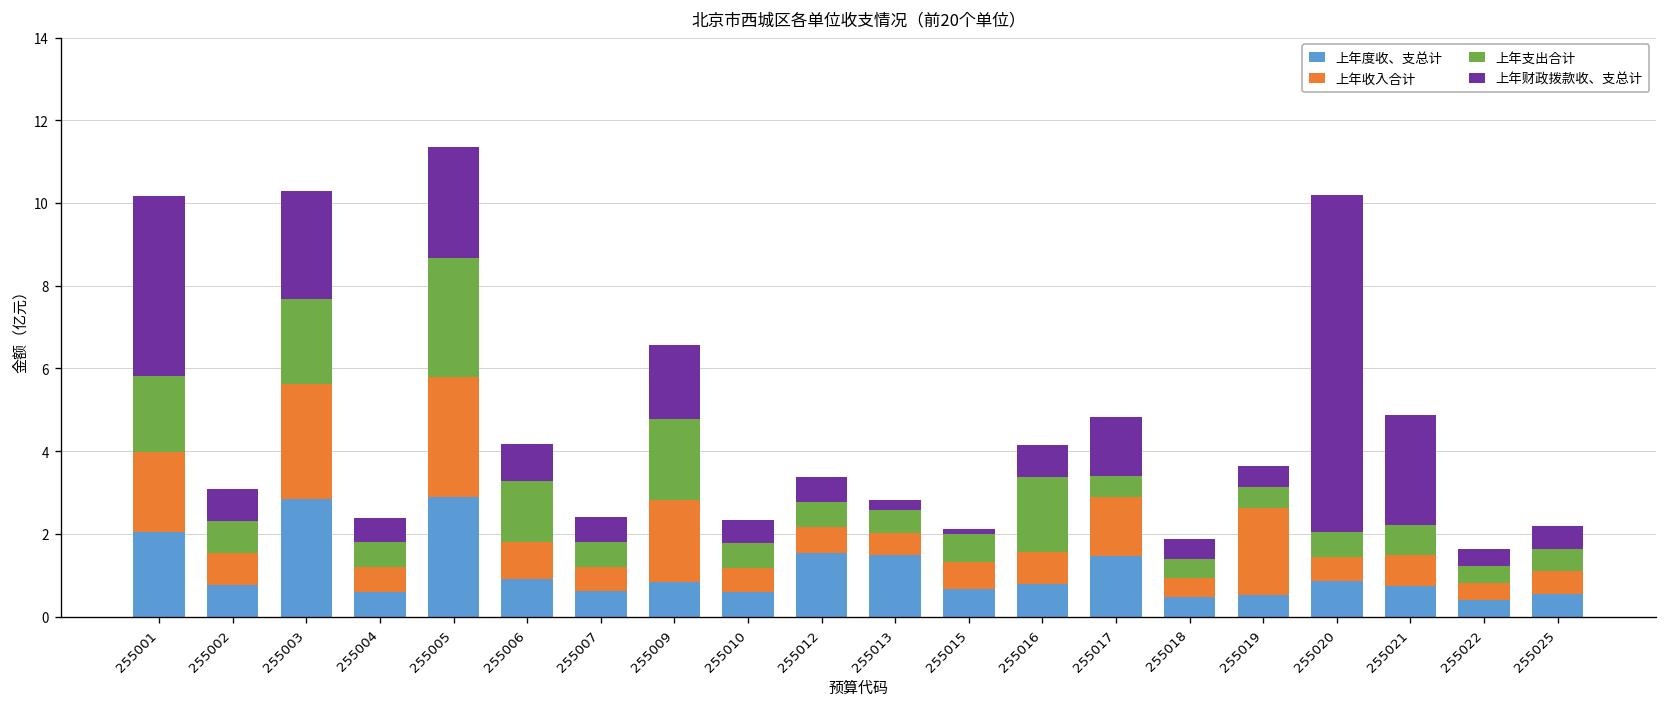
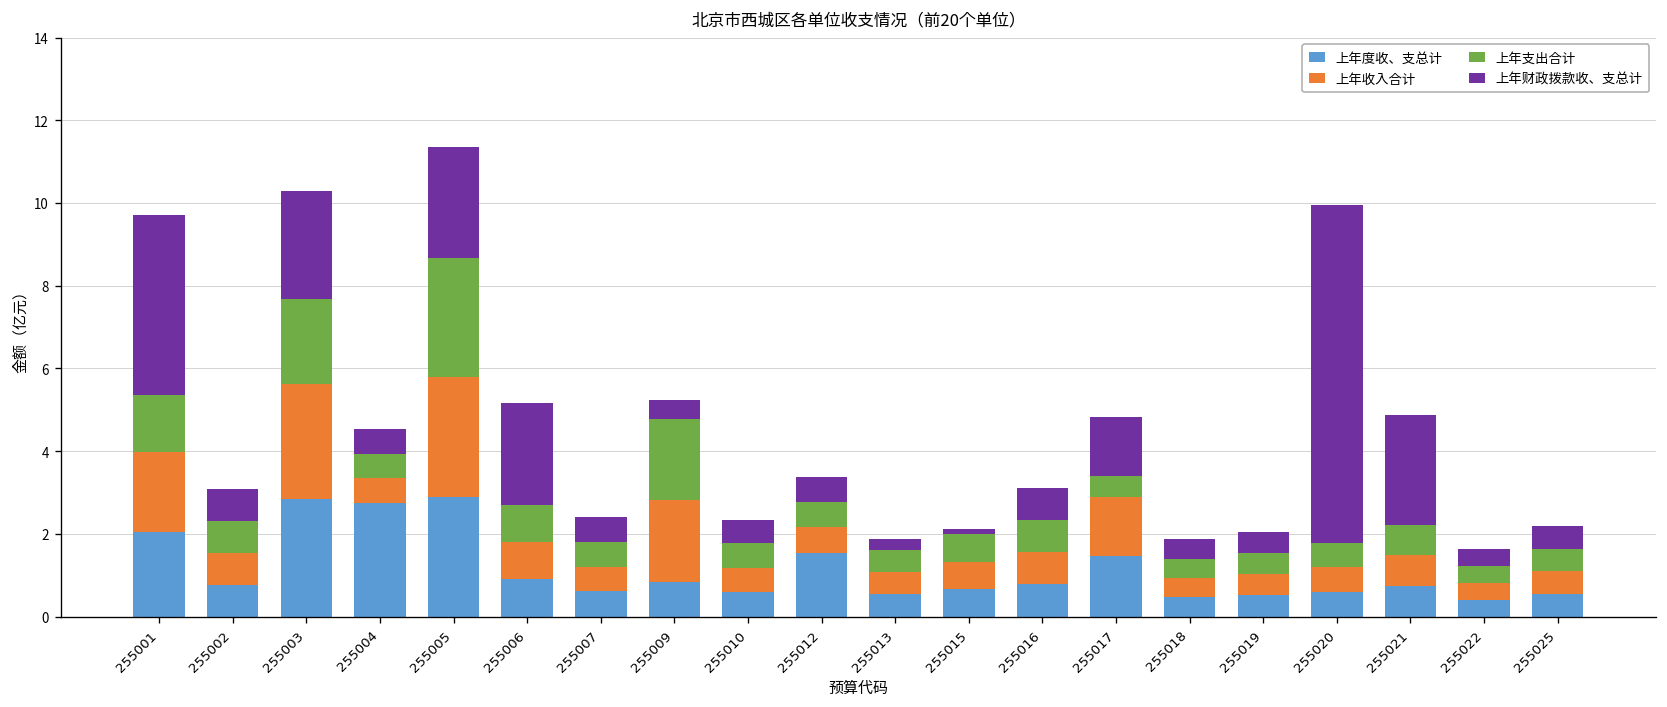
  {
    "上年度收、支总计": {
      "255001": 2.0,
      "255002": 0.8,
      "255003": 2.8,
-     "255004": 0.6,
+     "255004": 2.8,
      "255005": 2.9,
      "255006": 0.9,
      "255007": 0.6,
      "255009": 0.8,
      "255010": 0.6,
      "255012": 1.5,
-     "255013": 1.5,
+     "255013": 0.5,
      "255015": 0.7,
      "255016": 0.8,
      "255017": 1.5,
      "255018": 0.5,
      "255019": 0.5,
-     "255020": 0.8,
+     "255020": 0.6,
      "255021": 0.7,
      "255022": 0.4,
      "255025": 0.5
    },
    "上年收入合计": {
      "255001": 1.9,
      "255002": 0.8,
      "255003": 2.8,
      "255004": 0.6,
      "255005": 2.9,
      "255006": 0.9,
      "255007": 0.6,
      "255009": 2.0,
      "255010": 0.6,
      "255012": 0.6,
      "255013": 0.5,
      "255015": 0.7,
      "255016": 0.8,
      "255017": 1.4,
      "255018": 0.5,
-     "255019": 2.1,
+     "255019": 0.5,
      "255020": 0.6,
      "255021": 0.7,
      "255022": 0.4,
      "255025": 0.5
    },
    "上年支出合计": {
-     "255001": 1.8,
+     "255001": 1.4,
      "255002": 0.8,
      "255003": 2.1,
      "255004": 0.6,
      "255005": 2.9,
-     "255006": 1.5,
+     "255006": 0.9,
      "255007": 0.6,
      "255009": 2.0,
      "255010": 0.6,
      "255012": 0.6,
      "255013": 0.5,
      "255015": 0.7,
-     "255016": 1.8,
+     "255016": 0.8,
      "255017": 0.5,
      "255018": 0.5,
      "255019": 0.5,
      "255020": 0.6,
      "255021": 0.7,
      "255022": 0.4,
      "255025": 0.5
    },
    "上年财政拨款收、支总计": {
      "255001": 4.3,
      "255002": 0.8,
      "255003": 2.6,
      "255004": 0.6,
      "255005": 2.7,
-     "255006": 0.9,
+     "255006": 2.5,
      "255007": 0.6,
-     "255009": 1.8,
+     "255009": 0.5,
      "255010": 0.6,
      "255012": 0.6,
      "255013": 0.3,
      "255015": 0.1,
      "255016": 0.8,
      "255017": 1.4,
      "255018": 0.5,
      "255019": 0.5,
      "255020": 8.2,
      "255021": 2.7,
      "255022": 0.4,
      "255025": 0.5
    }
  }
